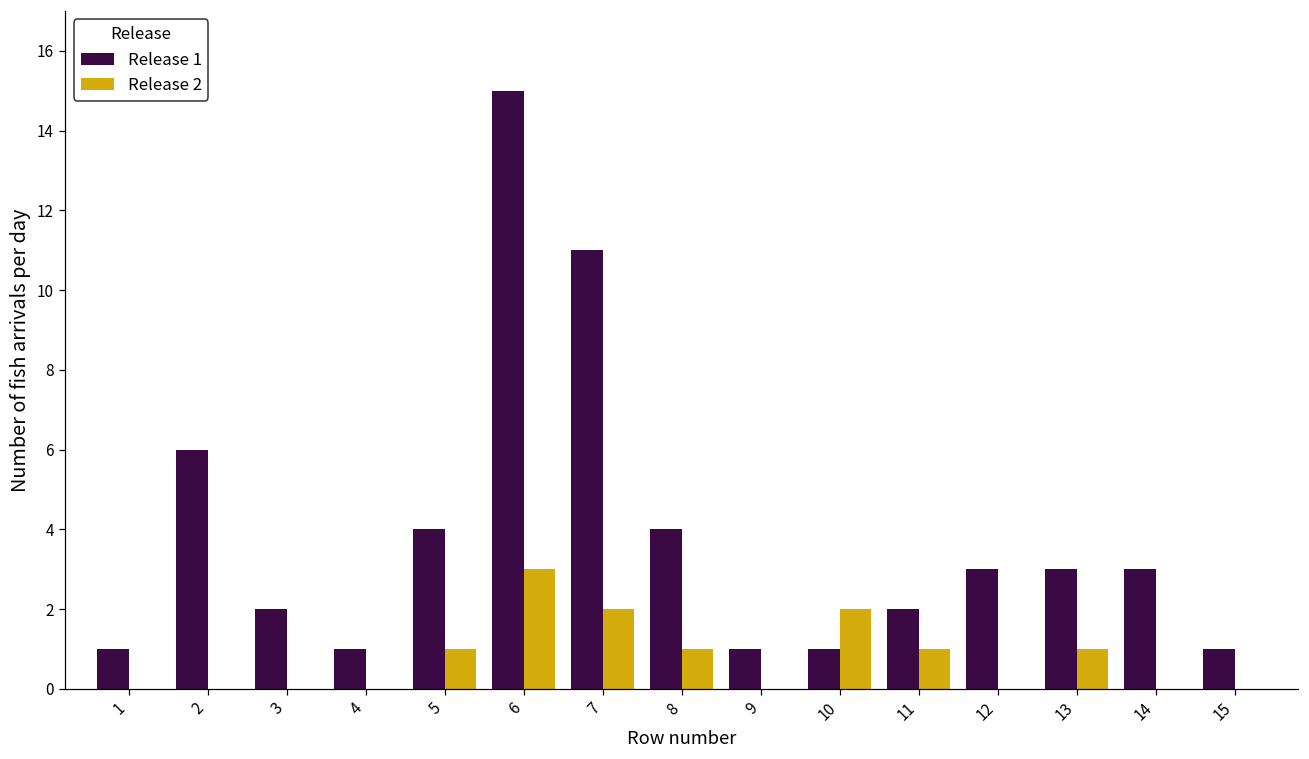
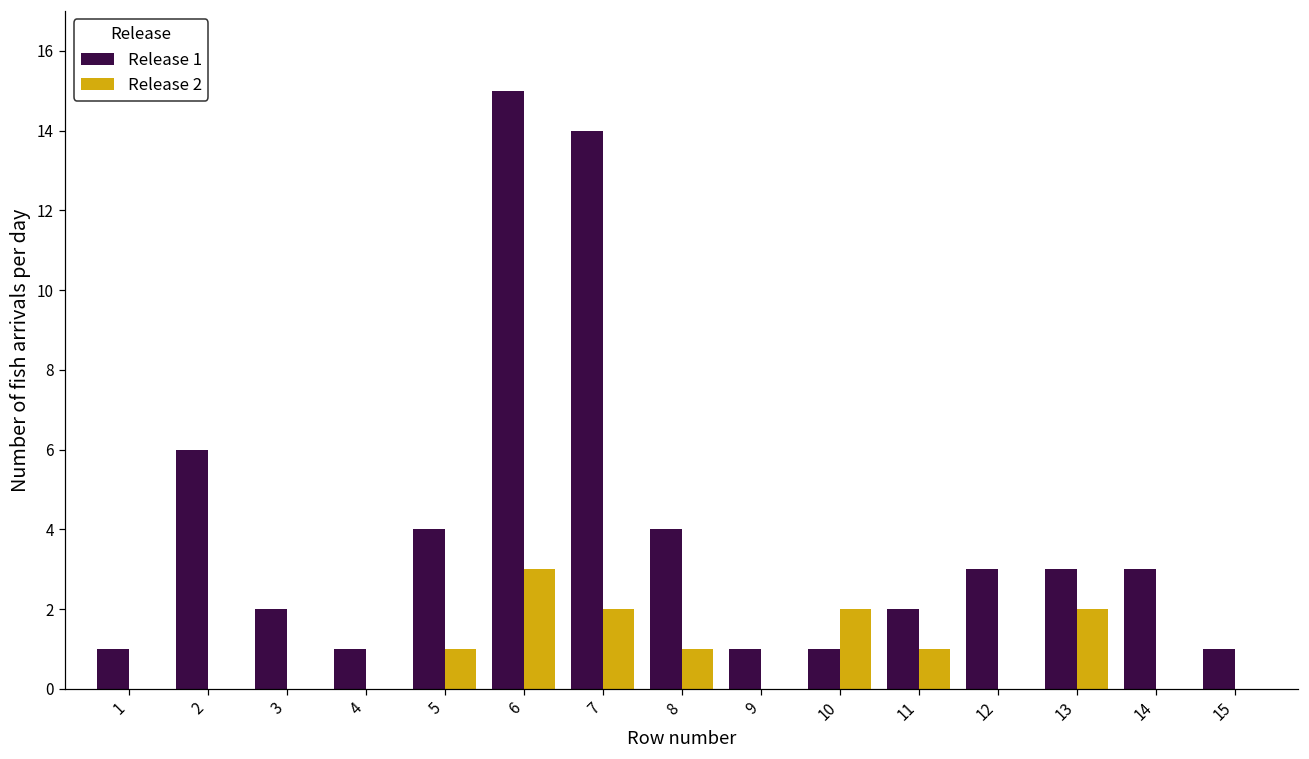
  {
    "Release 1": {
      "1": 1,
      "2": 6,
      "3": 2,
      "4": 1,
      "5": 4,
      "6": 15,
-     "7": 11,
+     "7": 14,
      "8": 4,
      "9": 1,
      "10": 1,
      "11": 2,
      "12": 3,
      "13": 3,
      "14": 3,
      "15": 1
    },
    "Release 2": {
      "1": 0,
      "2": 0,
      "3": 0,
      "4": 0,
      "5": 1,
      "6": 3,
      "7": 2,
      "8": 1,
      "9": 0,
      "10": 2,
      "11": 1,
      "12": 0,
-     "13": 1,
+     "13": 2,
      "14": 0,
      "15": 0
    }
  }
